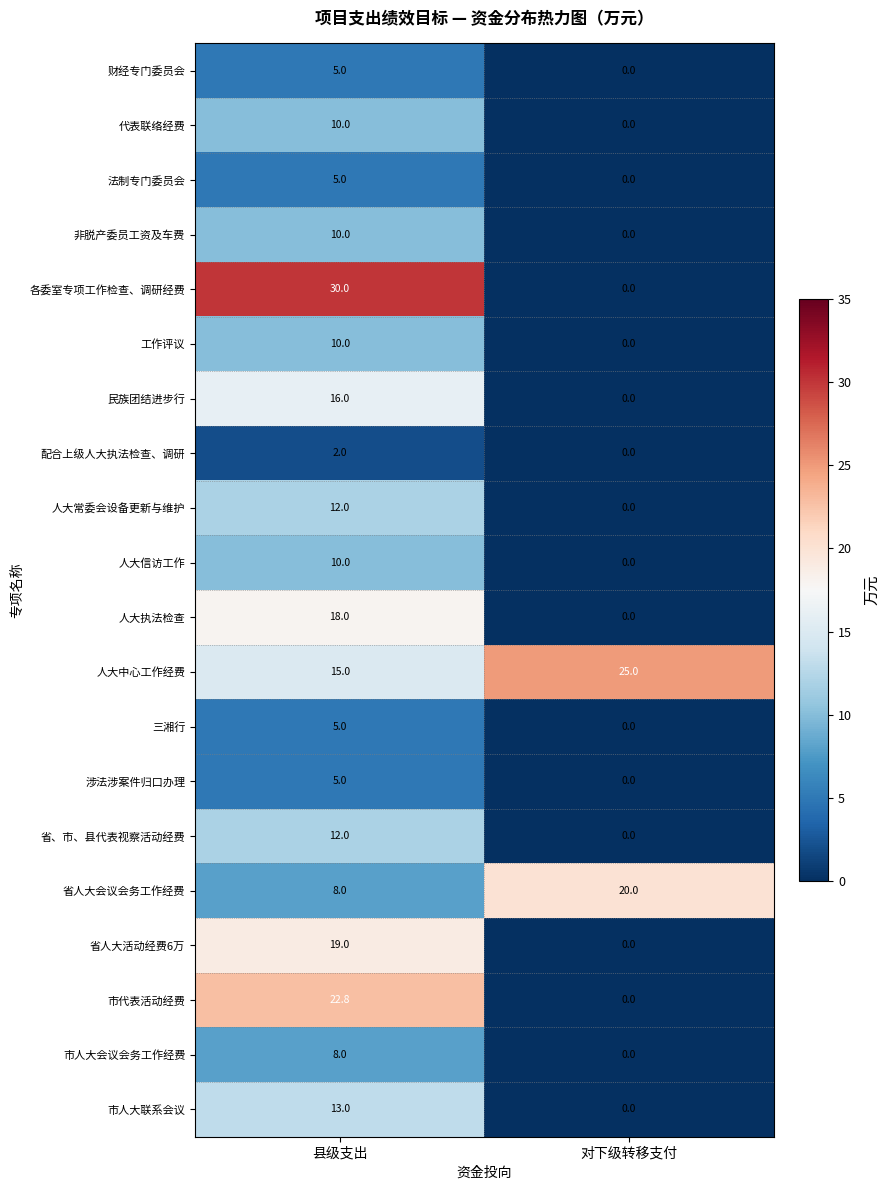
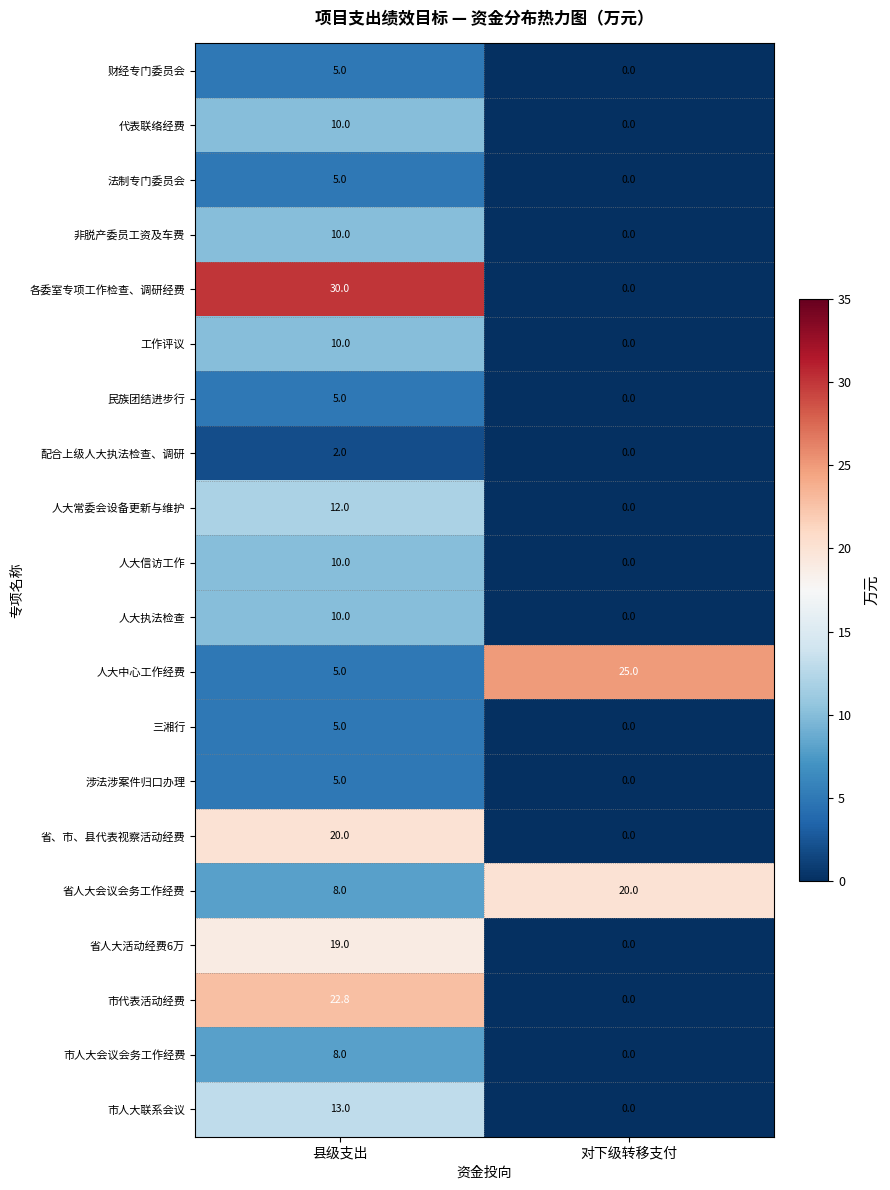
  {
    "财经专门委员会": {
      "县级支出": 5.0,
      "对下级转移支付": 0.0
    },
    "代表联络经费": {
      "县级支出": 10.0,
      "对下级转移支付": 0.0
    },
    "法制专门委员会": {
      "县级支出": 5.0,
      "对下级转移支付": 0.0
    },
    "非脱产委员工资及车费": {
      "县级支出": 10.0,
      "对下级转移支付": 0.0
    },
    "各委室专项工作检查、调研经费": {
      "县级支出": 30.0,
      "对下级转移支付": 0.0
    },
    "工作评议": {
      "县级支出": 10.0,
      "对下级转移支付": 0.0
    },
    "民族团结进步行": {
-     "县级支出": 16.0,
+     "县级支出": 5.0,
      "对下级转移支付": 0.0
    },
    "配合上级人大执法检查、调研": {
      "县级支出": 2.0,
      "对下级转移支付": 0.0
    },
    "人大常委会设备更新与维护": {
      "县级支出": 12.0,
      "对下级转移支付": 0.0
    },
    "人大信访工作": {
      "县级支出": 10.0,
      "对下级转移支付": 0.0
    },
    "人大执法检查": {
-     "县级支出": 18.0,
+     "县级支出": 10.0,
      "对下级转移支付": 0.0
    },
    "人大中心工作经费": {
-     "县级支出": 15.0,
+     "县级支出": 5.0,
      "对下级转移支付": 25.0
    },
    "三湘行": {
      "县级支出": 5.0,
      "对下级转移支付": 0.0
    },
    "涉法涉案件归口办理": {
      "县级支出": 5.0,
      "对下级转移支付": 0.0
    },
    "省、市、县代表视察活动经费": {
-     "县级支出": 12.0,
+     "县级支出": 20.0,
      "对下级转移支付": 0.0
    },
    "省人大会议会务工作经费": {
      "县级支出": 8.0,
      "对下级转移支付": 20.0
    },
    "省人大活动经费6万": {
      "县级支出": 19.0,
      "对下级转移支付": 0.0
    },
    "市代表活动经费": {
      "县级支出": 22.8,
      "对下级转移支付": 0.0
    },
    "市人大会议会务工作经费": {
      "县级支出": 8.0,
      "对下级转移支付": 0.0
    },
    "市人大联系会议": {
      "县级支出": 13.0,
      "对下级转移支付": 0.0
    }
  }
